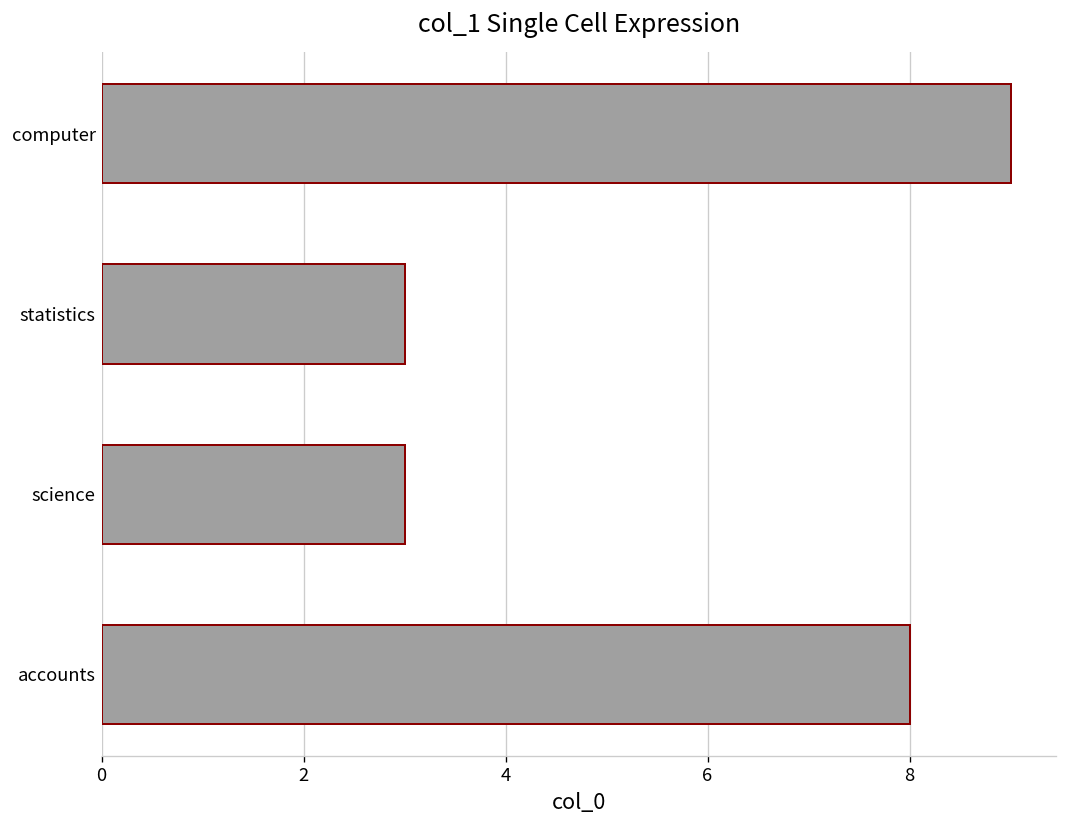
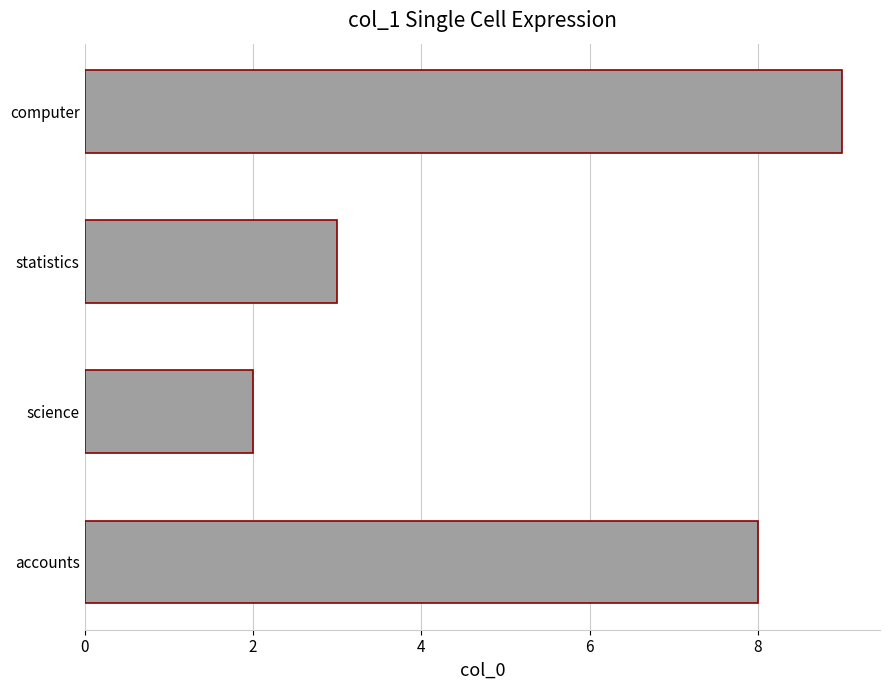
  {
    "computer": 9,
    "statistics": 3,
-   "science": 3,
+   "science": 2,
    "accounts": 8
  }
